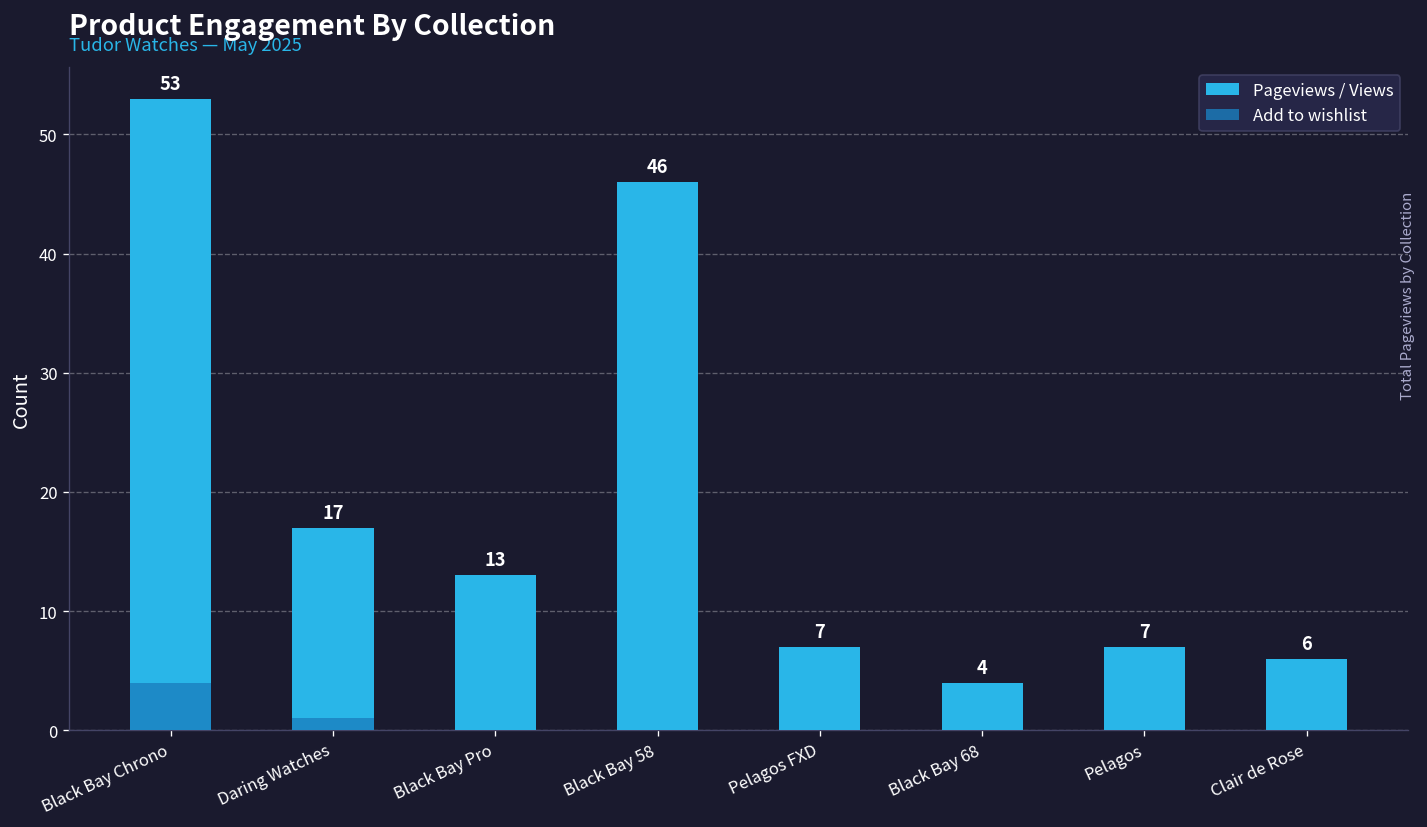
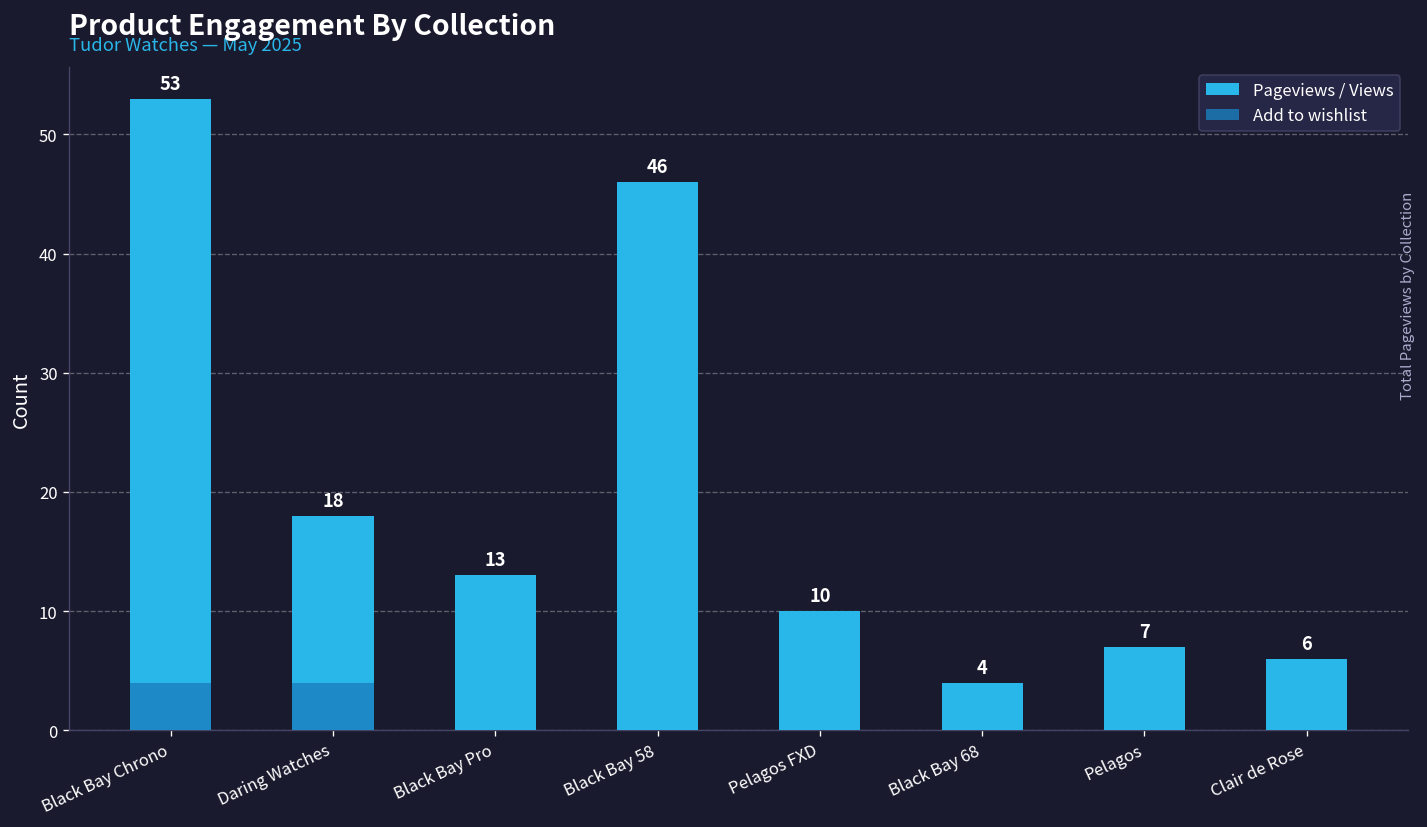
  {
    "Pageviews / Views": {
      "Black Bay Chrono": 53,
-     "Daring Watches": 17,
+     "Daring Watches": 18,
      "Black Bay Pro": 13,
      "Black Bay 58": 46,
-     "Pelagos FXD": 7,
+     "Pelagos FXD": 10,
      "Black Bay 68": 4,
      "Pelagos": 7,
      "Clair de Rose": 6
    },
    "Add to wishlist": {
-     "Daring Watches": 1,
+     "Daring Watches": 4,
      "Black Bay Pro": 0,
      "Black Bay 58": 0,
      "Pelagos FXD": 0,
      "Black Bay 68": 0,
      "Pelagos": 0,
      "Clair de Rose": 0
    }
  }
